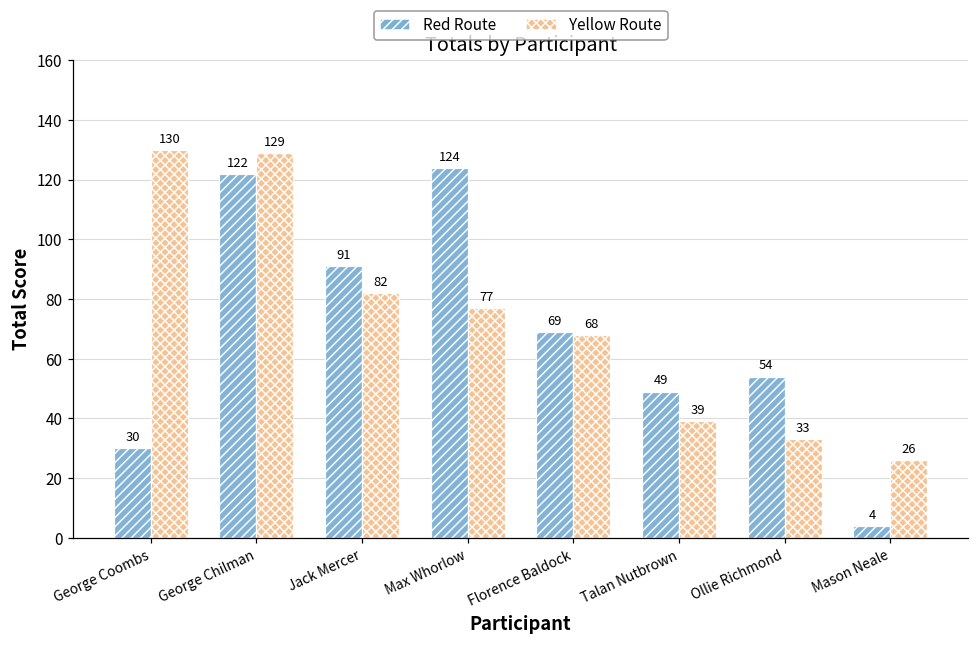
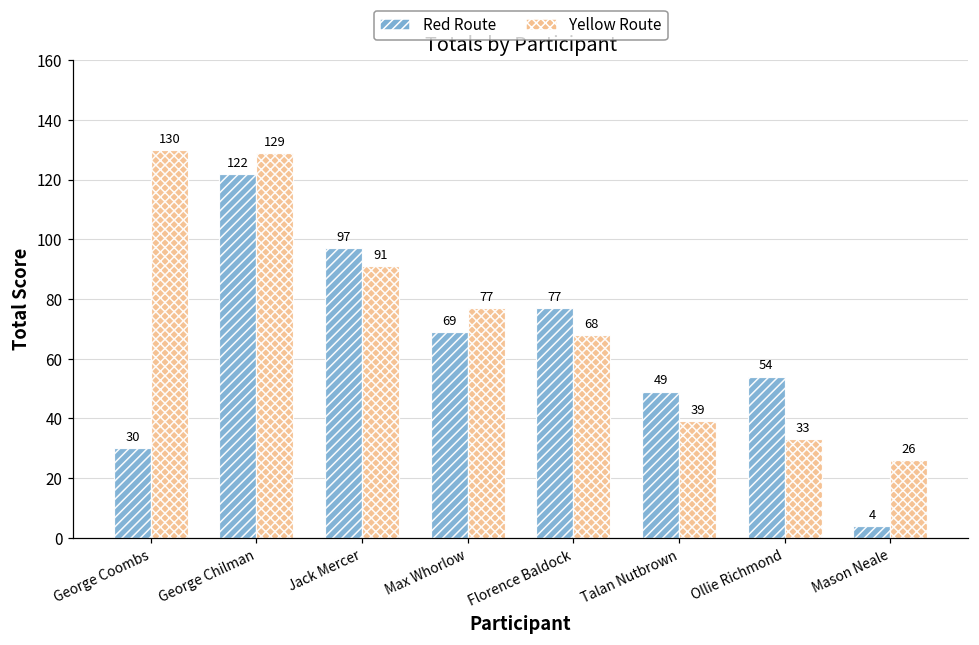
  {
    "Red Route": {
      "George Coombs": 30,
      "George Chilman": 122,
-     "Jack Mercer": 91,
-     "Max Whorlow": 124,
-     "Florence Baldock": 69,
+     "Jack Mercer": 97,
+     "Max Whorlow": 69,
+     "Florence Baldock": 77,
      "Talan Nutbrown": 49,
      "Ollie Richmond": 54,
      "Mason Neale": 4
    },
    "Yellow Route": {
      "George Coombs": 130,
      "George Chilman": 129,
-     "Jack Mercer": 82,
+     "Jack Mercer": 91,
      "Max Whorlow": 77,
      "Florence Baldock": 68,
      "Talan Nutbrown": 39,
      "Ollie Richmond": 33,
      "Mason Neale": 26
    }
  }
